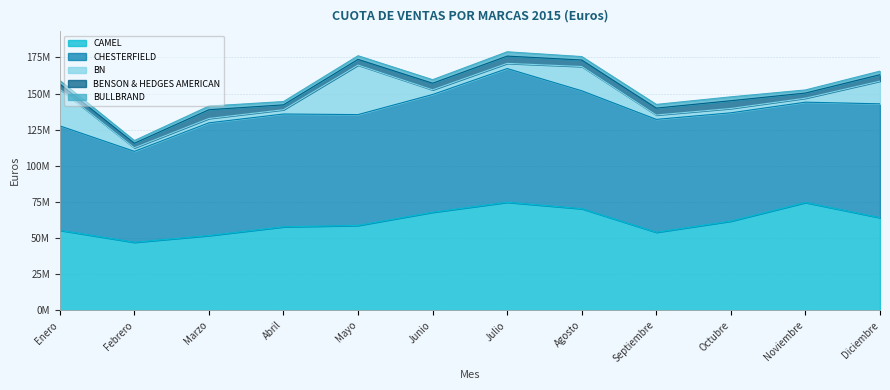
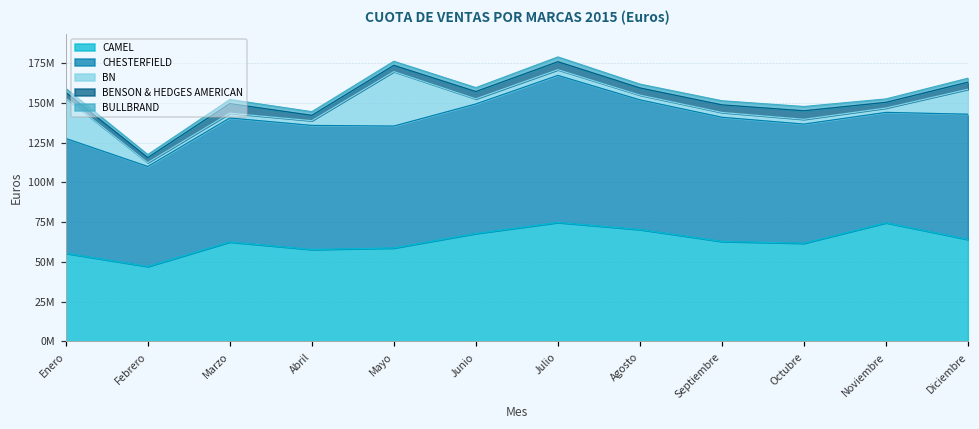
  {
    "CAMEL": {
      "Enero": 55000000,
      "Febrero": 47000000,
-     "Marzo": 52000000,
+     "Marzo": 62000000,
      "Abril": 58000000,
      "Mayo": 59000000,
      "Junio": 68000000,
      "Julio": 75000000,
      "Agosto": 70000000,
-     "Septiembre": 54000000,
+     "Septiembre": 63000000,
      "Octubre": 62000000,
      "Noviembre": 75000000,
      "Diciembre": 64000000
    },
    "BN": {
      "Enero": 25000000,
      "Febrero": 2000000,
      "Abril": 3000000,
      "Mayo": 34000000,
      "Junio": 3000000,
      "Julio": 4000000,
-     "Agosto": 17000000,
+     "Agosto": 3000000,
      "Septiembre": 3000000,
      "Octubre": 3000000,
      "Noviembre": 3000000,
      "Diciembre": 16000000
    },
    "BULLBRAND": {
      "Enero": 2000000,
      "Febrero": 2000000,
      "Abril": 2000000,
      "Mayo": 3000000,
      "Junio": 2000000,
      "Julio": 3000000,
      "Agosto": 2000000,
      "Septiembre": 3000000,
      "Octubre": 3000000,
      "Noviembre": 2000000,
      "Diciembre": 2000000
    }
  }
